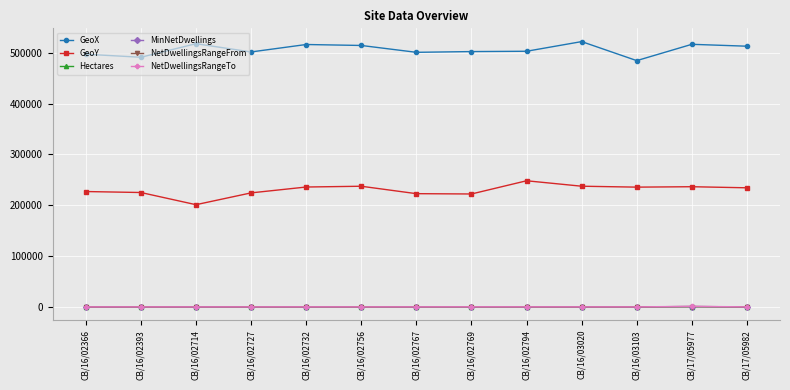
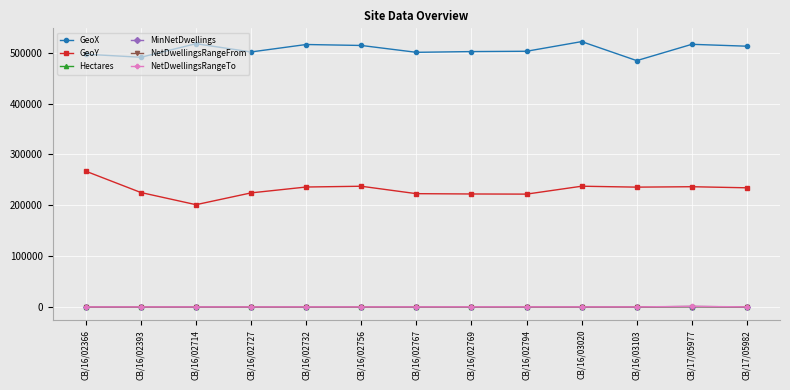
  {
    "GeoX": {
      "CB/16/02727": 500000,
      "CB/16/02732": 520000,
      "CB/16/02756": 510000,
      "CB/16/02767": 500000,
      "CB/16/02769": 500000,
      "CB/16/02794": 500000,
      "CB/16/03020": 520000,
      "CB/16/03103": 480000,
      "CB/17/05977": 520000,
      "CB/17/05982": 510000
    },
    "GeoY": {
-     "CB/16/02366": 230000,
+     "CB/16/02366": 270000,
      "CB/16/02393": 230000,
      "CB/16/02714": 200000,
      "CB/16/02727": 220000,
      "CB/16/02732": 240000,
      "CB/16/02756": 240000,
      "CB/16/02767": 220000,
      "CB/16/02769": 220000,
-     "CB/16/02794": 250000,
+     "CB/16/02794": 220000,
      "CB/16/03020": 240000,
      "CB/16/03103": 240000,
      "CB/17/05977": 240000,
      "CB/17/05982": 230000
    }
  }
